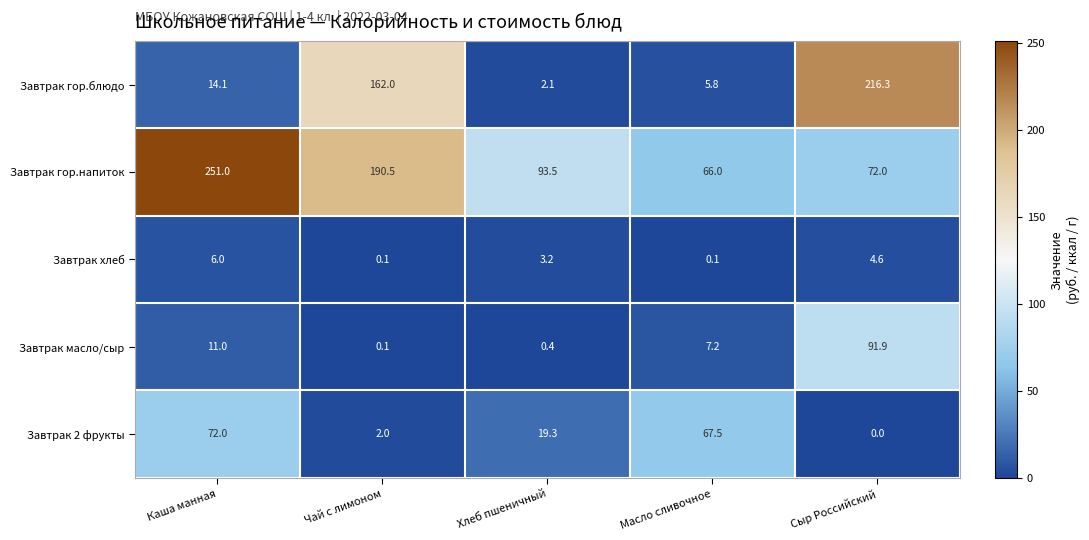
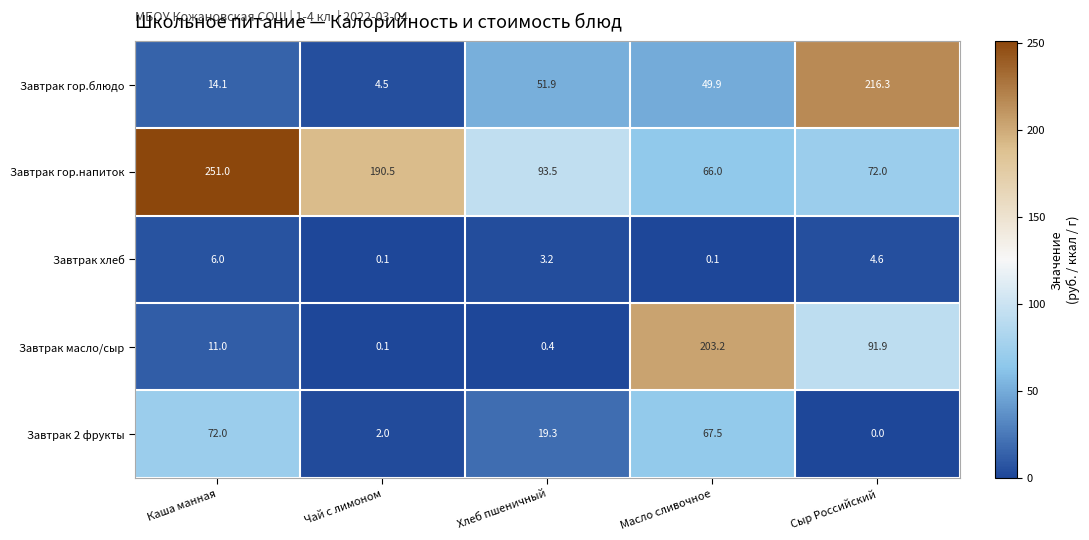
  {
    "Завтрак гор.блюдо": {
      "Каша манная": 14.1,
-     "Чай с лимоном": 162.0,
-     "Хлеб пшеничный": 2.1,
-     "Масло сливочное": 5.8,
+     "Чай с лимоном": 4.5,
+     "Хлеб пшеничный": 51.9,
+     "Масло сливочное": 49.9,
      "Сыр Российский": 216.3
    },
    "Завтрак гор.напиток": {
      "Каша манная": 251.0,
      "Чай с лимоном": 190.5,
      "Хлеб пшеничный": 93.5,
      "Масло сливочное": 66.0,
      "Сыр Российский": 72.0
    },
    "Завтрак хлеб": {
      "Каша манная": 6.0,
      "Чай с лимоном": 0.1,
      "Хлеб пшеничный": 3.2,
      "Масло сливочное": 0.1,
      "Сыр Российский": 4.6
    },
    "Завтрак масло/сыр": {
      "Каша манная": 11.0,
      "Чай с лимоном": 0.1,
      "Хлеб пшеничный": 0.4,
-     "Масло сливочное": 7.2,
+     "Масло сливочное": 203.2,
      "Сыр Российский": 91.9
    },
    "Завтрак 2 фрукты": {
      "Каша манная": 72.0,
      "Чай с лимоном": 2.0,
      "Хлеб пшеничный": 19.3,
      "Масло сливочное": 67.5,
      "Сыр Российский": 0.0
    }
  }
